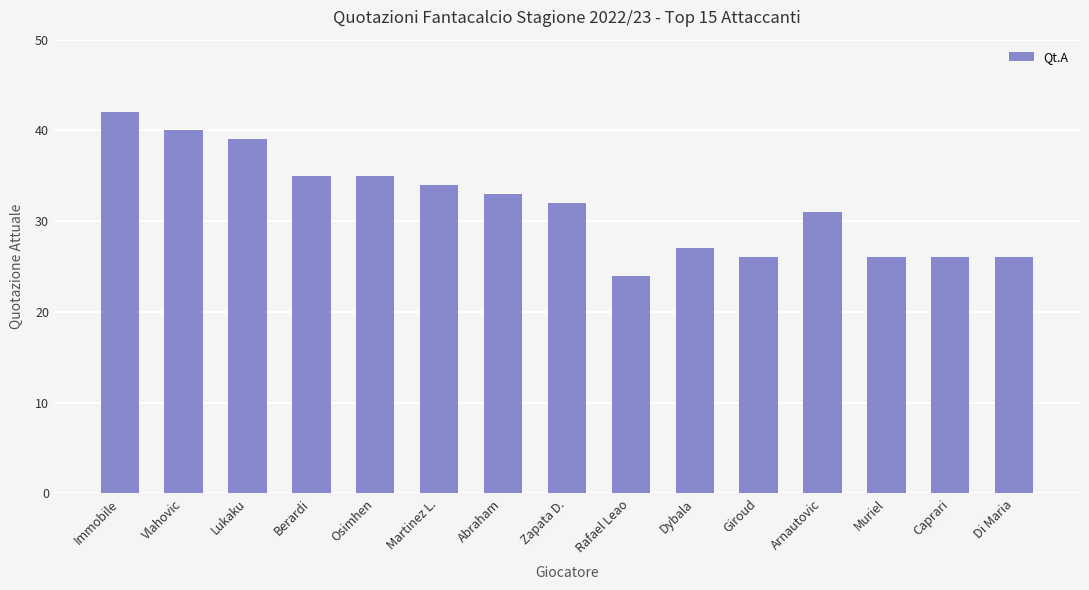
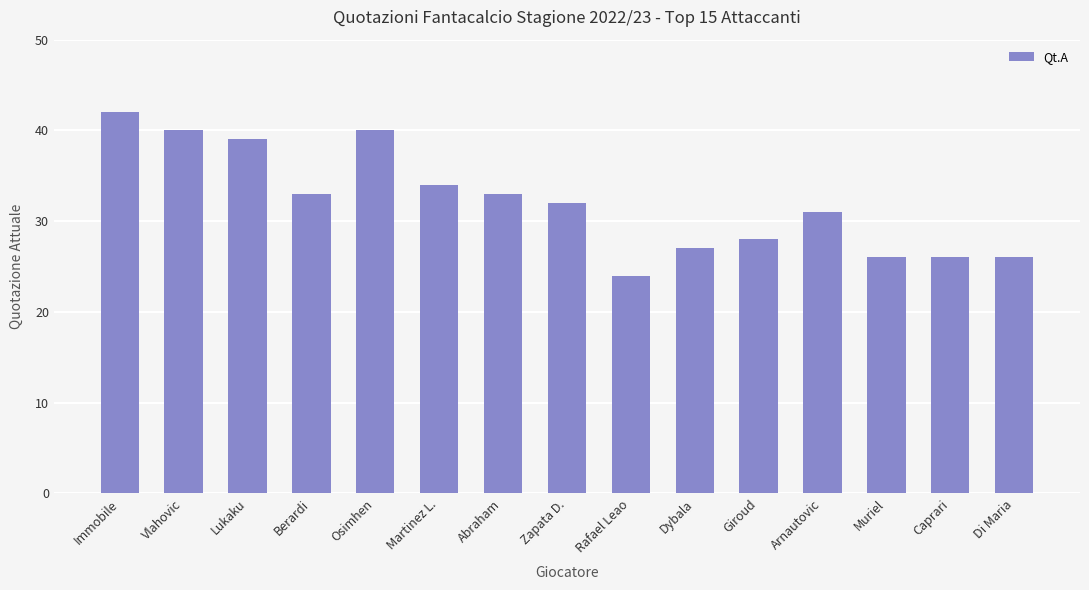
  {
    "Immobile": 42,
    "Vlahovic": 40,
    "Lukaku": 39,
-   "Berardi": 35,
-   "Osimhen": 35,
+   "Berardi": 33,
+   "Osimhen": 40,
    "Martinez L.": 34,
    "Abraham": 33,
    "Zapata D.": 32,
    "Rafael Leao": 24,
    "Dybala": 27,
-   "Giroud": 26,
+   "Giroud": 28,
    "Arnautovic": 31,
    "Muriel": 26,
    "Caprari": 26,
    "Di Maria": 26
  }
